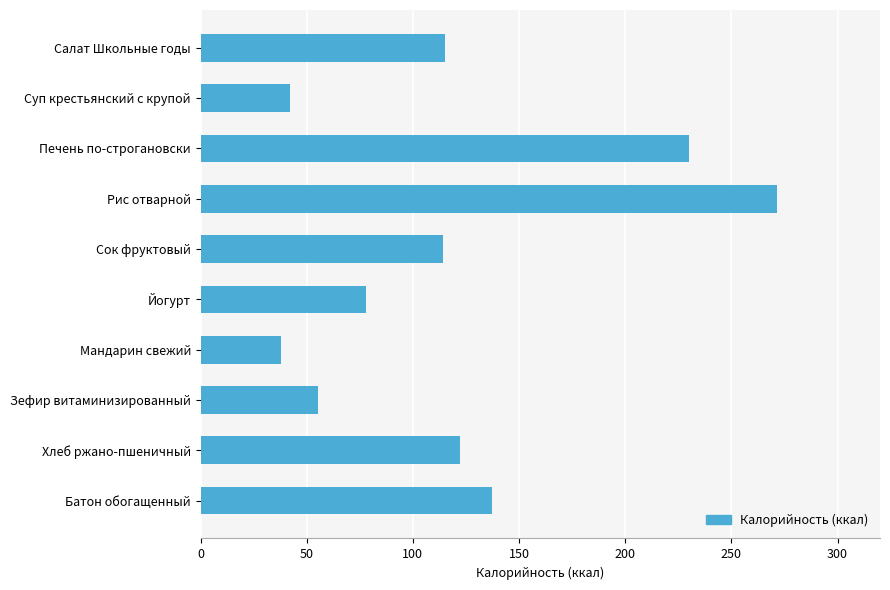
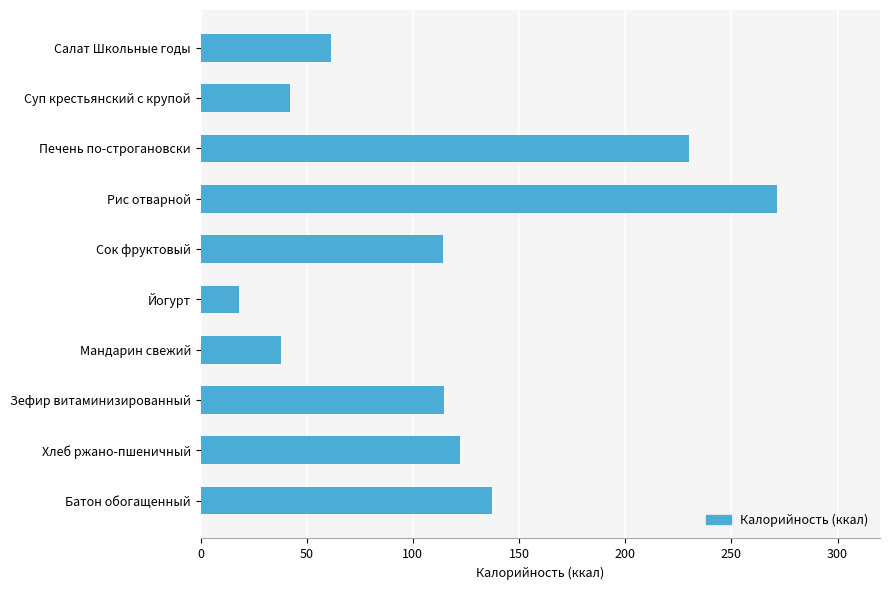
  {
-   "Салат Школьные годы": 115,
+   "Салат Школьные годы": 62,
    "Суп крестьянский с крупой": 42,
    "Печень по-строгановски": 230,
    "Рис отварной": 271,
    "Сок фруктовый": 114,
-   "Йогурт": 78,
+   "Йогурт": 18,
    "Мандарин свежий": 38,
-   "Зефир витаминизированный": 56,
+   "Зефир витаминизированный": 115,
    "Хлеб ржано-пшеничный": 122,
    "Батон обогащенный": 137
  }
